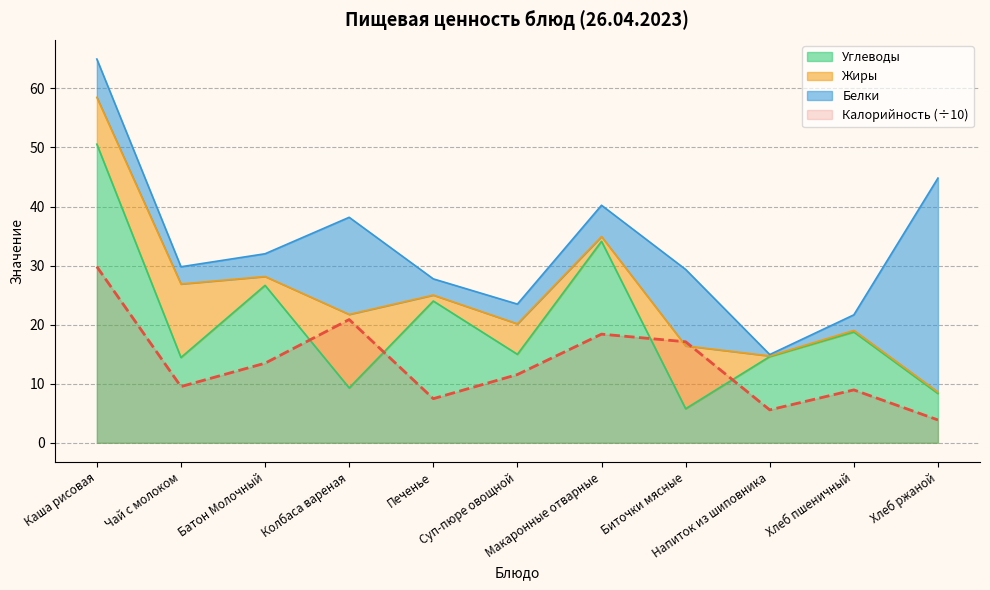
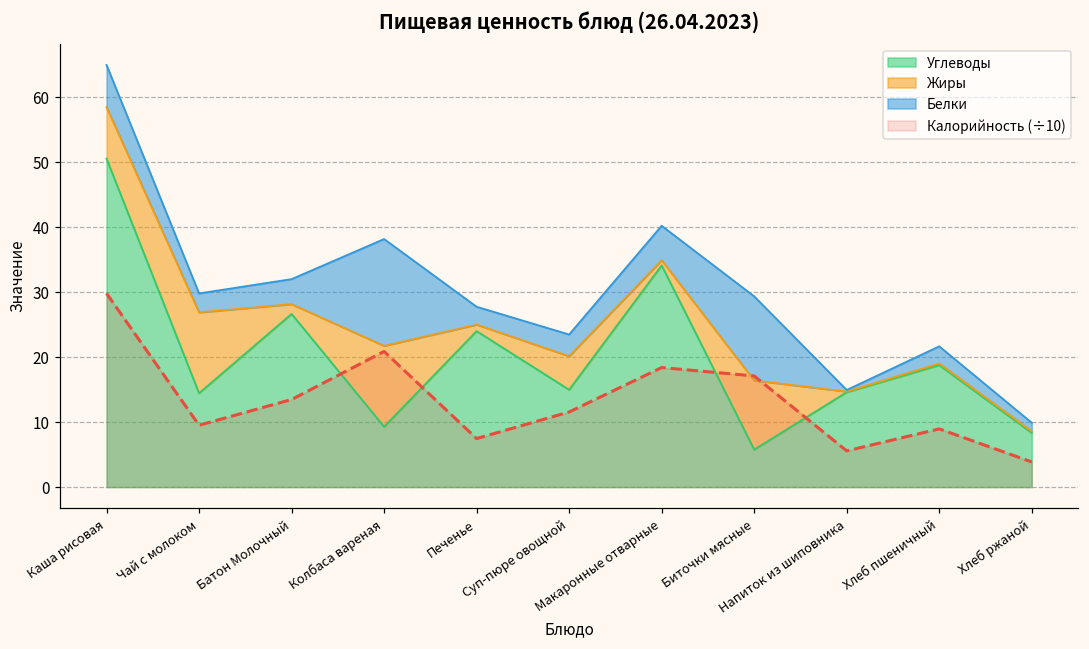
  {
    "Углеводы": {
      "Каша рисовая": 51,
      "Чай с молоком": 14,
      "Батон Молочный": 27,
      "Колбаса вареная": 9,
      "Печенье": 24,
      "Суп-пюре овощной": 15,
      "Макаронные отварные": 34,
      "Биточки мясные": 6
    },
    "Жиры": {
      "Каша рисовая": 8,
      "Чай с молоком": 12,
      "Батон Молочный": 2,
      "Колбаса вареная": 12,
      "Печенье": 1,
      "Суп-пюре овощной": 5,
      "Макаронные отварные": 1,
      "Биточки мясные": 11
    },
    "Белки": {
      "Каша рисовая": 6,
      "Чай с молоком": 3,
      "Батон Молочный": 4,
      "Колбаса вареная": 16,
      "Печенье": 3,
      "Суп-пюре овощной": 3,
      "Макаронные отварные": 5,
      "Биточки мясные": 13,
      "Хлеб пшеничный": 3,
-     "Хлеб ржаной": 36
+     "Хлеб ржаной": 1
    },
    "Калорийность (÷10)": {
      "Каша рисовая": 30,
      "Чай с молоком": 10,
      "Батон Молочный": 13,
      "Колбаса вареная": 21,
      "Печенье": 7,
      "Суп-пюре овощной": 12,
      "Макаронные отварные": 18,
      "Биточки мясные": 17,
      "Напиток из шиповника": 6,
      "Хлеб пшеничный": 9,
      "Хлеб ржаной": 4
    }
  }
